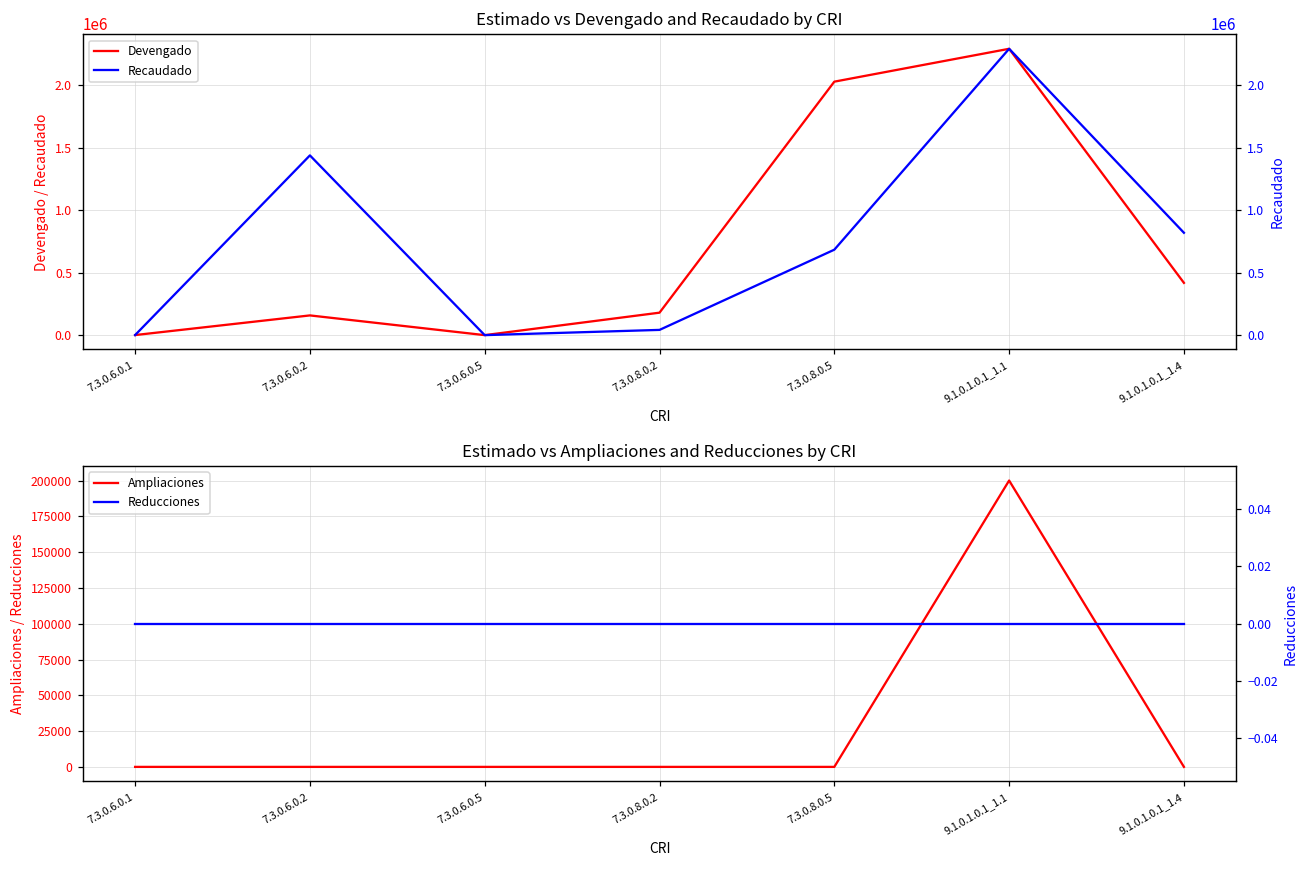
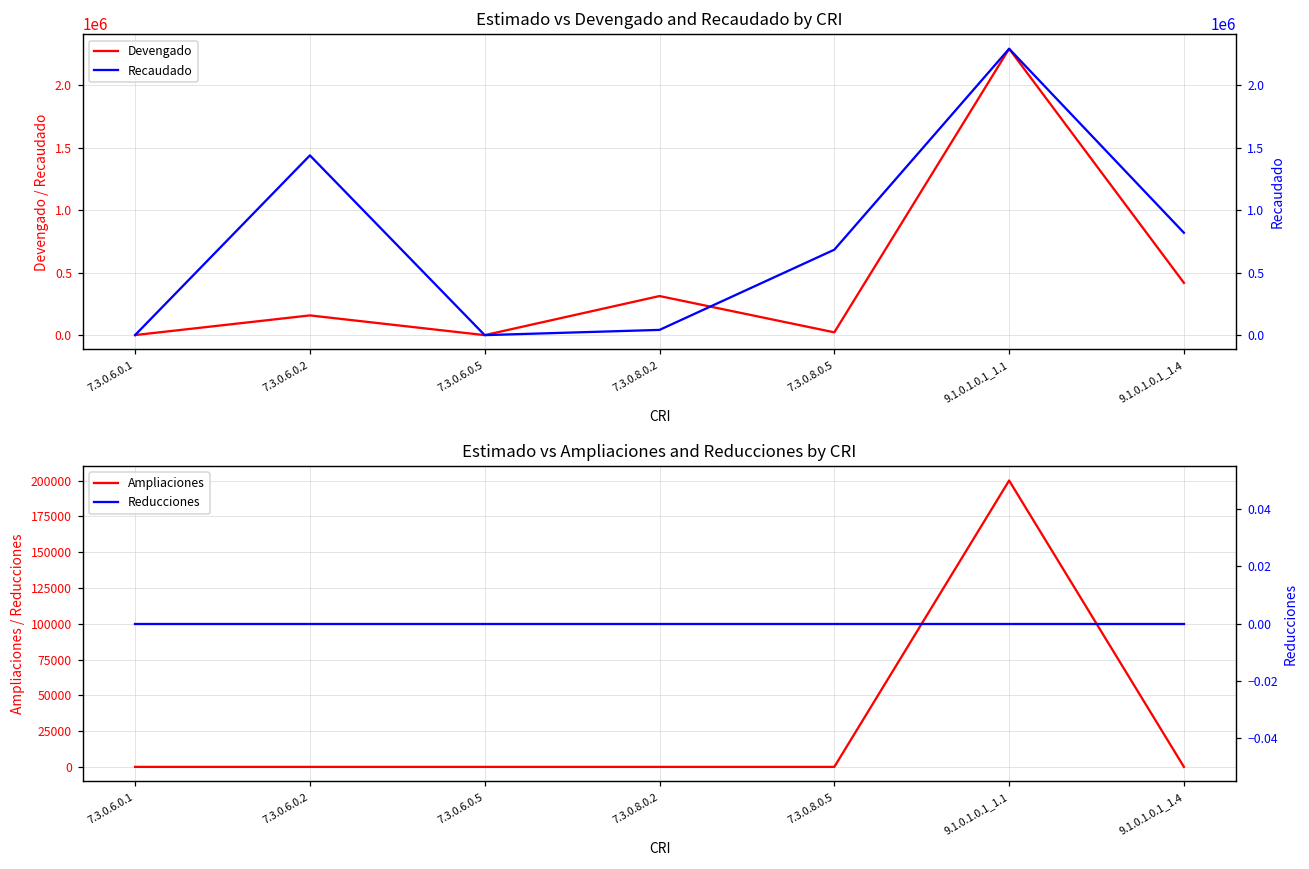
  {
    "Estimado vs Devengado and Recaudado by CRI": {
      "Devengado": {
        "7.3.0.6.0.1": 0,
        "7.3.0.6.0.2": 160000,
        "7.3.0.6.0.5": 0,
-       "7.3.0.8.0.2": 180000,
-       "7.3.0.8.0.5": 2030000,
+       "7.3.0.8.0.2": 310000,
+       "7.3.0.8.0.5": 20000,
        "9.1.0.1.0.1_1.1": 2290000,
        "9.1.0.1.0.1_1.4": 420000
      },
      "Recaudado": {
        "7.3.0.6.0.1": 0,
        "7.3.0.6.0.2": 1440000,
        "7.3.0.6.0.5": 0,
        "7.3.0.8.0.2": 40000,
        "7.3.0.8.0.5": 680000,
        "9.1.0.1.0.1_1.1": 2290000,
        "9.1.0.1.0.1_1.4": 820000
      }
    }
  }
